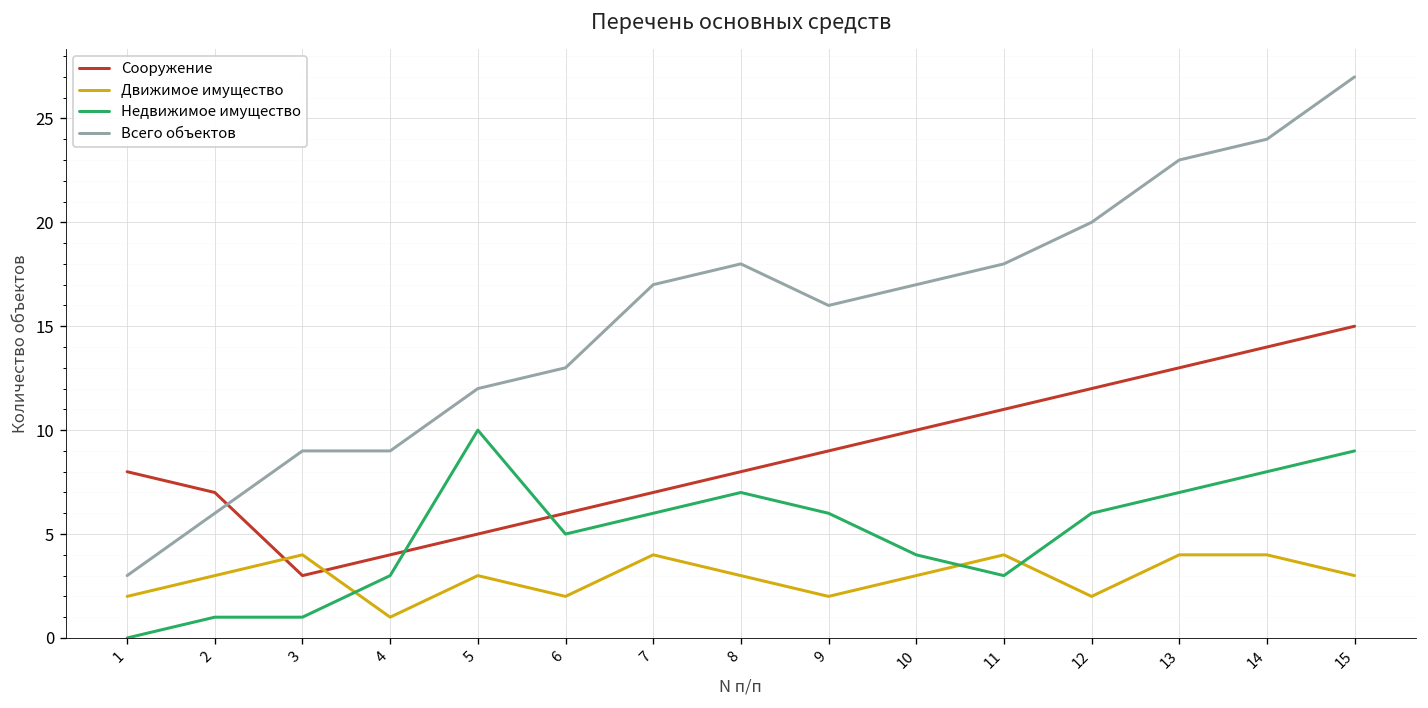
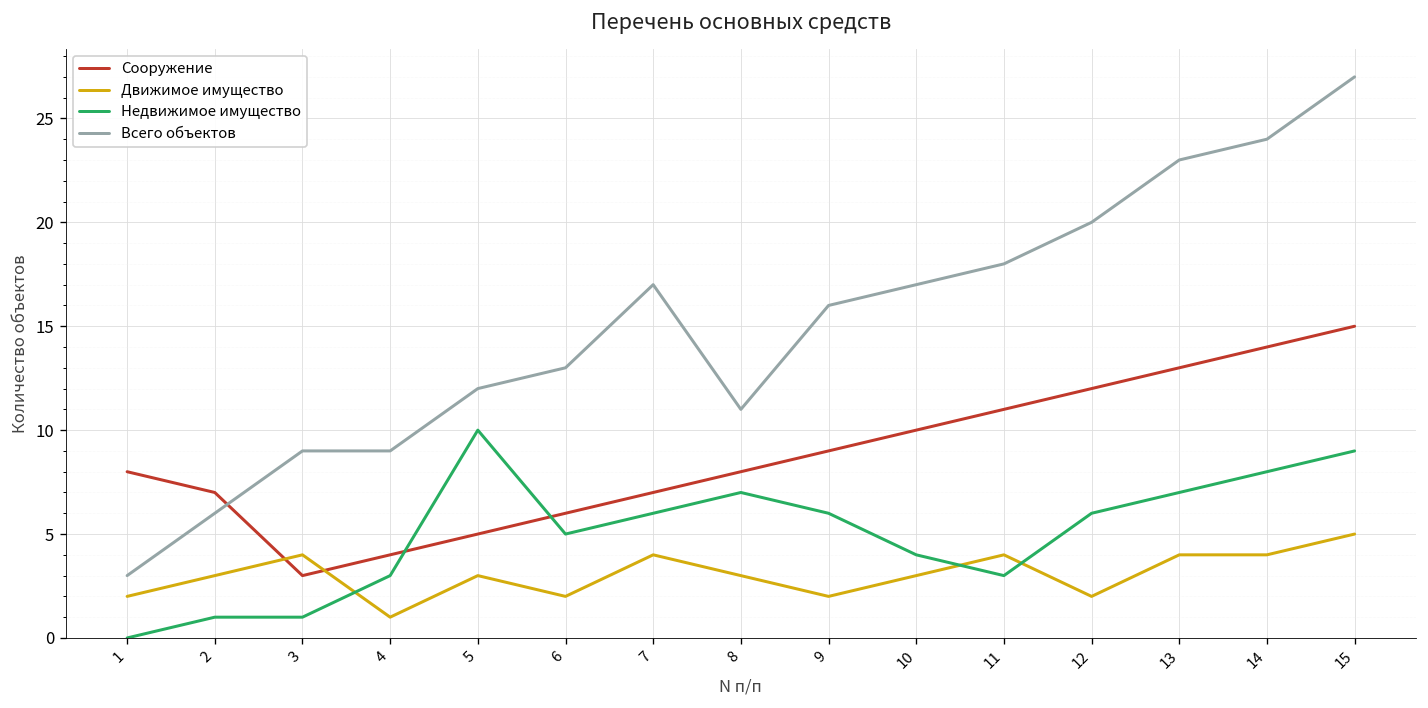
  {
    "Сооружение": {
      "1": 8,
      "2": 7,
      "3": 3,
      "4": 4,
      "5": 5,
      "6": 6,
      "7": 7,
      "8": 8,
      "9": 9,
      "10": 10,
      "11": 11,
      "12": 12,
      "13": 13,
      "14": 14,
      "15": 15
    },
    "Движимое имущество": {
      "1": 2,
      "2": 3,
      "3": 4,
      "4": 1,
      "5": 3,
      "6": 2,
      "7": 4,
      "8": 3,
      "9": 2,
      "10": 3,
      "11": 4,
      "12": 2,
      "13": 4,
      "14": 4,
-     "15": 3
+     "15": 5
    },
    "Недвижимое имущество": {
      "1": 0,
      "2": 1,
      "3": 1,
      "4": 3,
      "5": 10,
      "6": 5,
      "7": 6,
      "8": 7,
      "9": 6,
      "10": 4,
      "11": 3,
      "12": 6,
      "13": 7,
      "14": 8,
      "15": 9
    },
    "Всего объектов": {
      "1": 3,
      "2": 6,
      "3": 9,
      "4": 9,
      "5": 12,
      "6": 13,
      "7": 17,
-     "8": 18,
+     "8": 11,
      "9": 16,
      "10": 17,
      "11": 18,
      "12": 20,
      "13": 23,
      "14": 24,
      "15": 27
    }
  }
